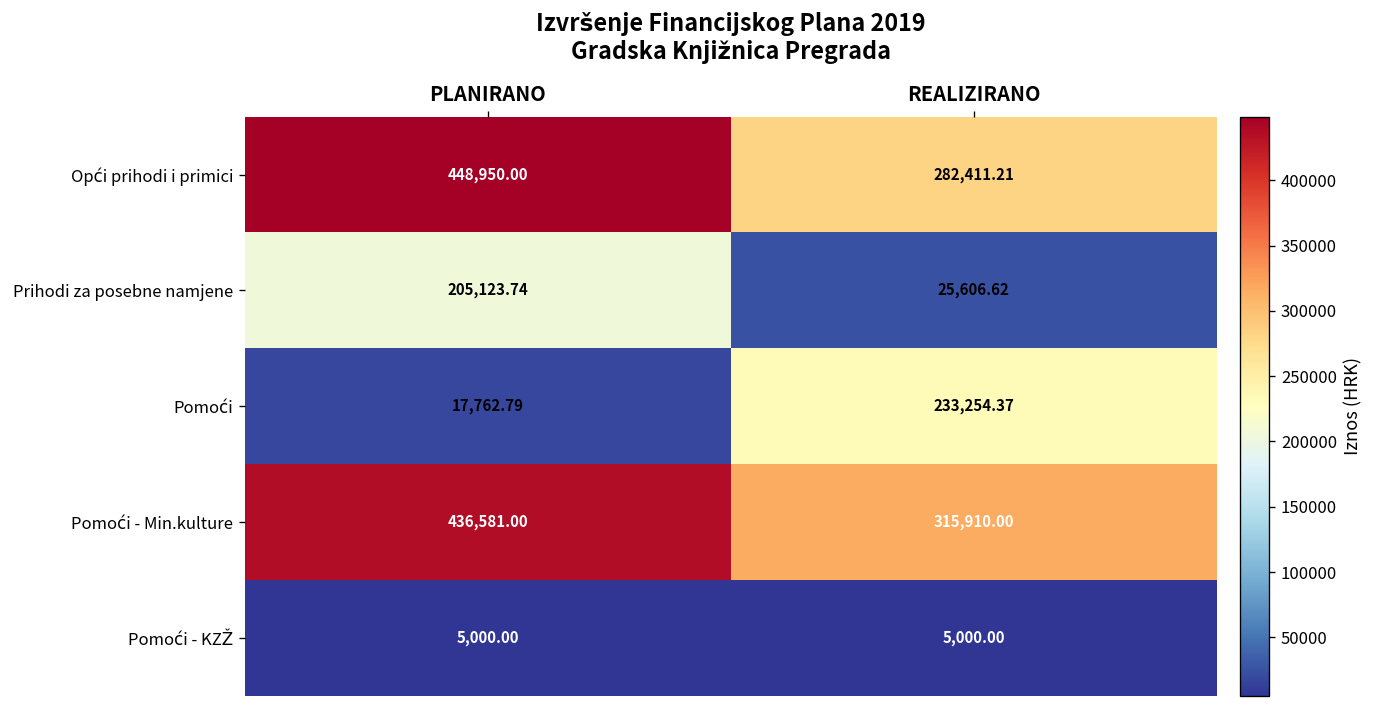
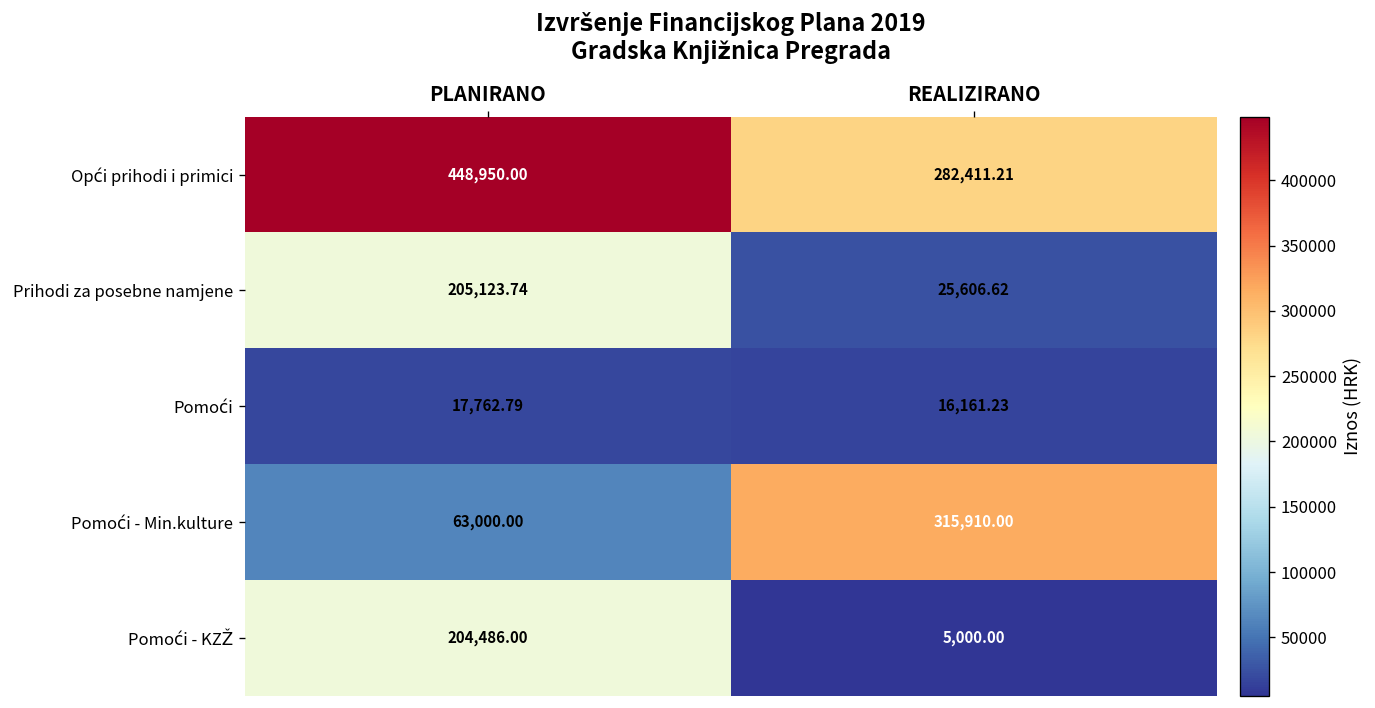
  {
    "Opći prihodi i primici": {
      "PLANIRANO": "448,950.00",
      "REALIZIRANO": "282,411.21"
    },
    "Prihodi za posebne namjene": {
      "PLANIRANO": "205,123.74",
      "REALIZIRANO": "25,606.62"
    },
    "Pomoći": {
      "PLANIRANO": "17,762.79",
-     "REALIZIRANO": "233,254.37"
+     "REALIZIRANO": "16,161.23"
    },
    "Pomoći - Min.kulture": {
-     "PLANIRANO": "436,581.00",
+     "PLANIRANO": "63,000.00",
      "REALIZIRANO": "315,910.00"
    },
    "Pomoći - KZŽ": {
-     "PLANIRANO": "5,000.00",
+     "PLANIRANO": "204,486.00",
      "REALIZIRANO": "5,000.00"
    }
  }
